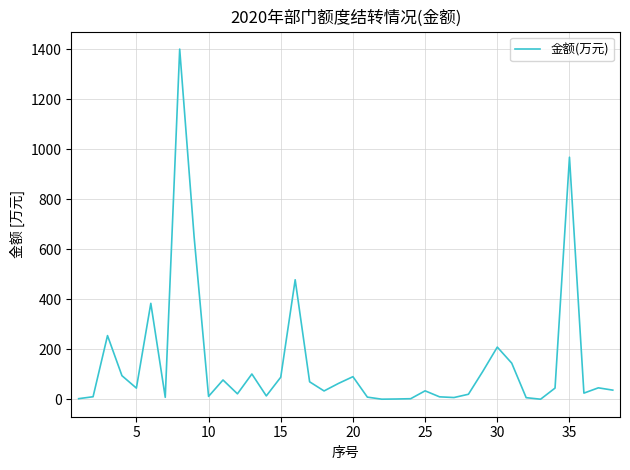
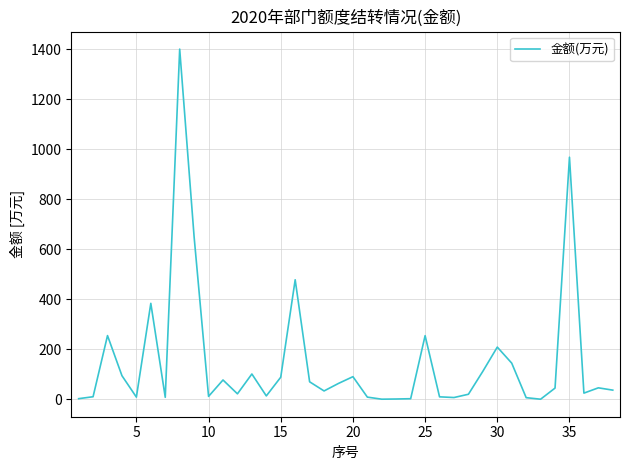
  {
-   "5": 40,
+   "5": 10,
    "10": 10,
    "15": 90,
    "20": 90,
-   "25": 30,
+   "25": 250,
    "30": 210,
    "35": 970
  }
